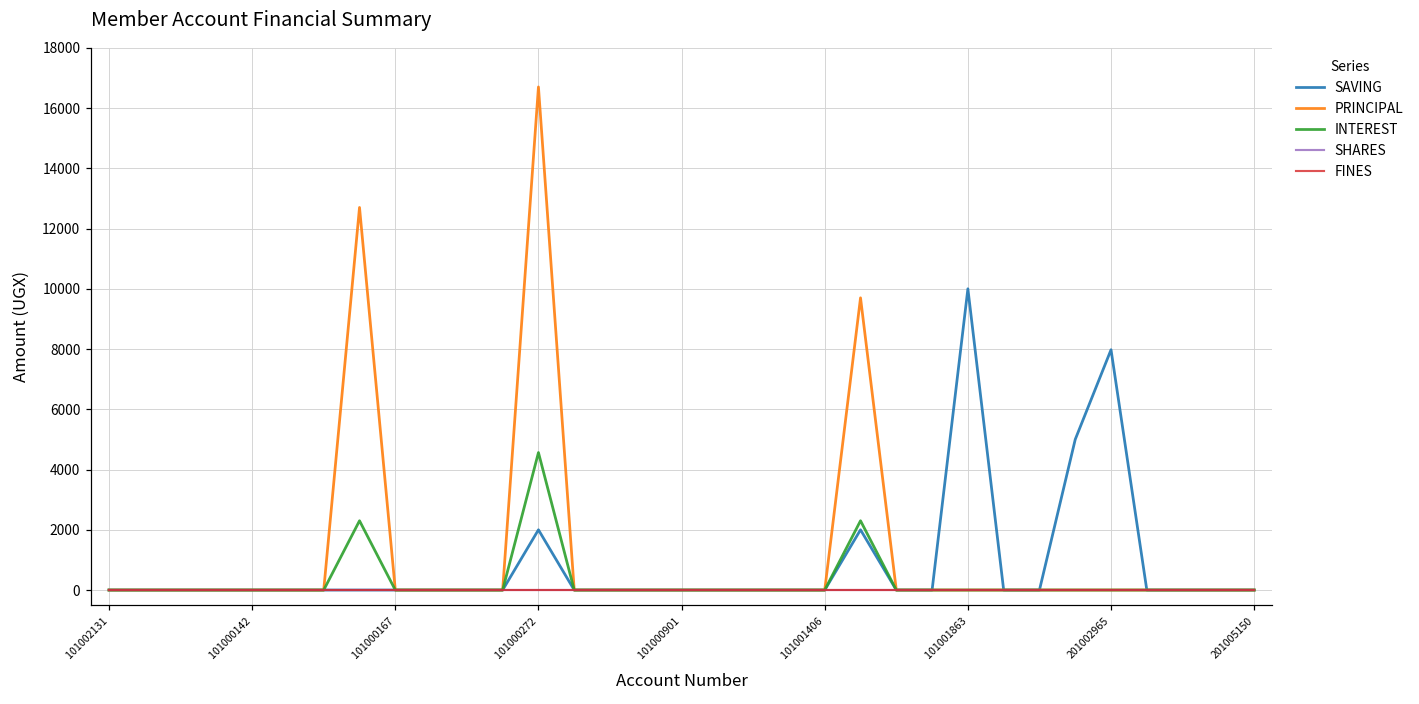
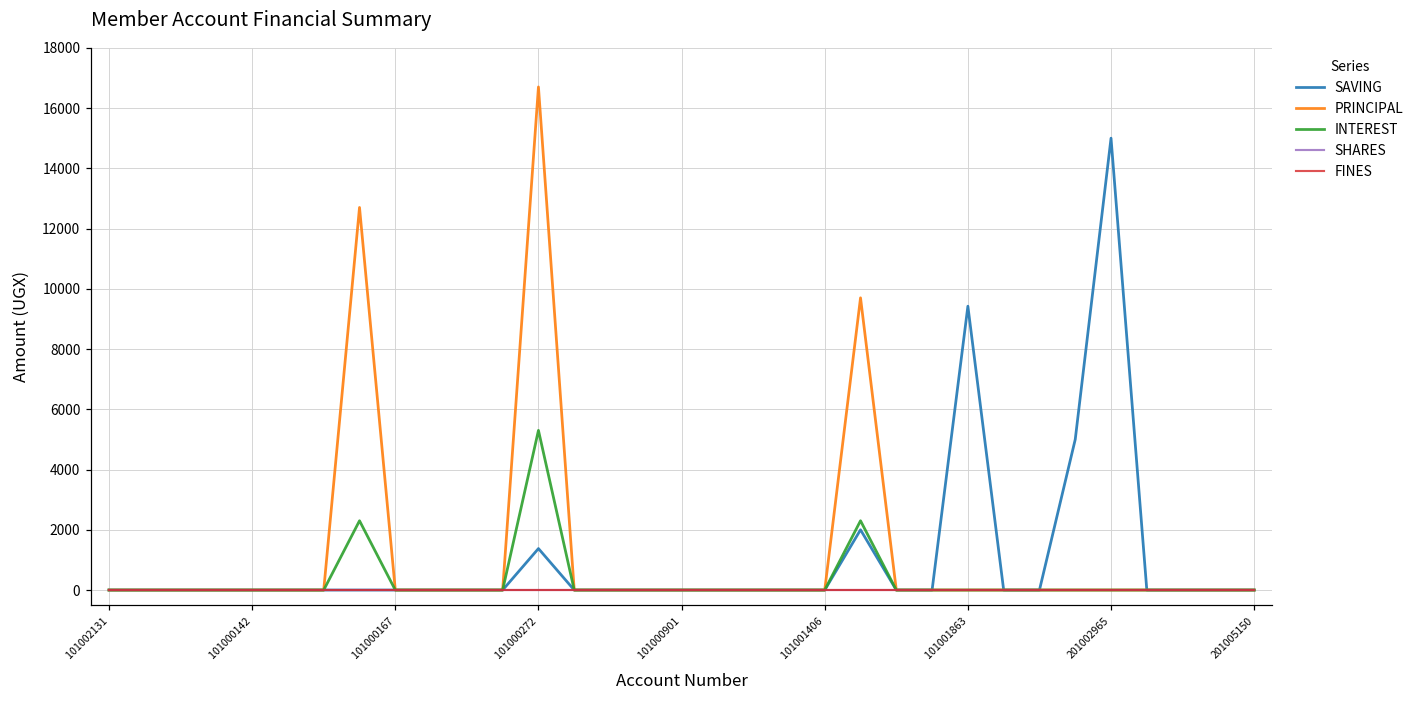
  {
    "SAVING": {
-     "101000272": 2000,
-     "101001863": 10000,
-     "201002965": 8000
+     "101000272": 1400,
+     "101001863": 9400,
+     "201002965": 15000
    },
    "PRINCIPAL": {
      "101000272": 16700
    },
    "INTEREST": {
-     "101000272": 4600
+     "101000272": 5300
    },
    "FINES": {
      "101000272": 0
    }
  }
